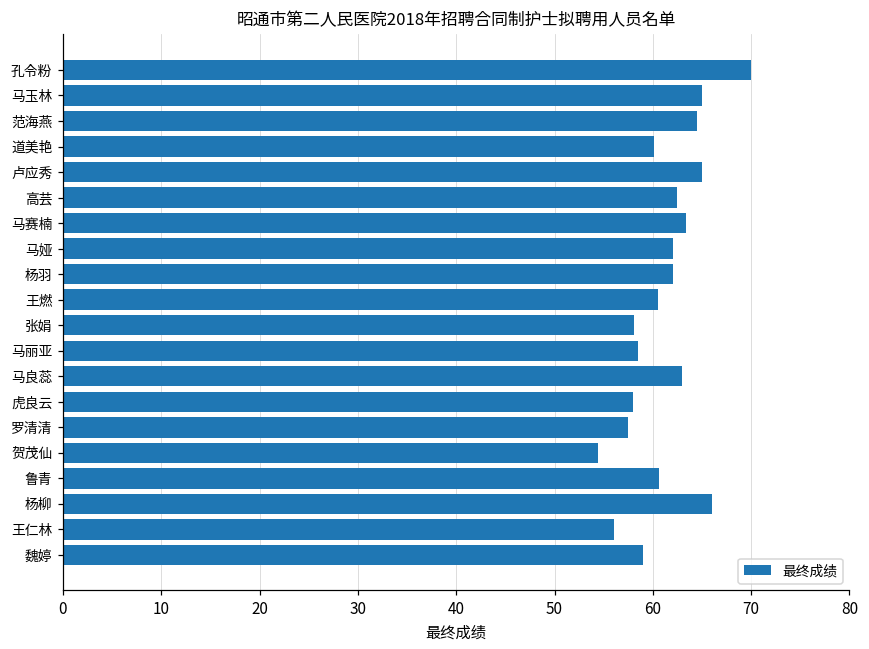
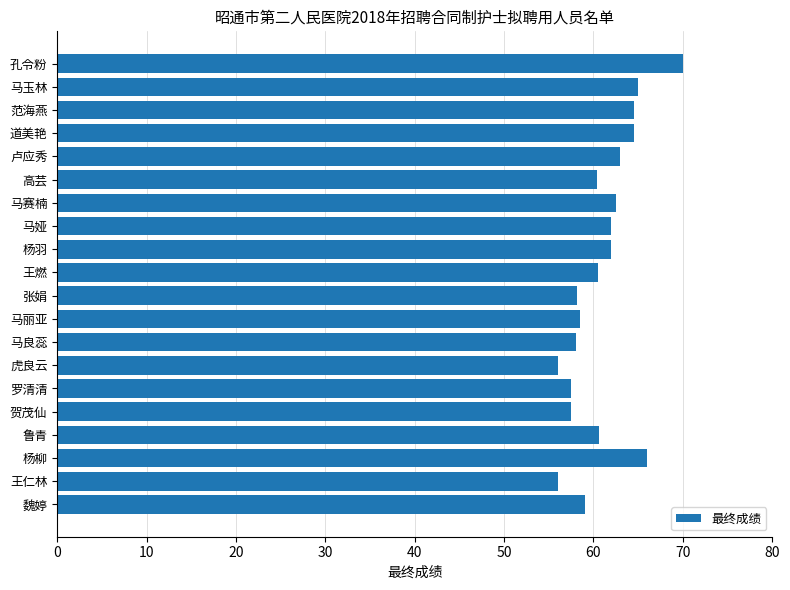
  {
    "孔令粉": 70,
    "马玉林": 65,
    "范海燕": 65,
-   "道美艳": 60,
-   "卢应秀": 65,
-   "高芸": 63,
-   "马赛楠": 63.4,
+   "道美艳": 65,
+   "卢应秀": 63,
+   "高芸": 60,
+   "马赛楠": 62.5,
    "马娅": 62,
    "杨羽": 62,
    "王燃": 61,
    "张娟": 58,
    "马丽亚": 59,
-   "马良蕊": 63,
-   "虎良云": 58,
+   "马良蕊": 58,
+   "虎良云": 56,
    "罗清清": 58,
-   "贺茂仙": 54,
+   "贺茂仙": 58,
    "鲁青": 61,
    "杨柳": 66,
    "王仁林": 56,
    "魏婷": 59
  }
